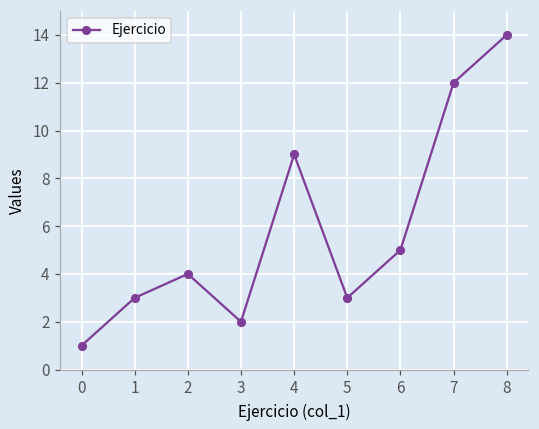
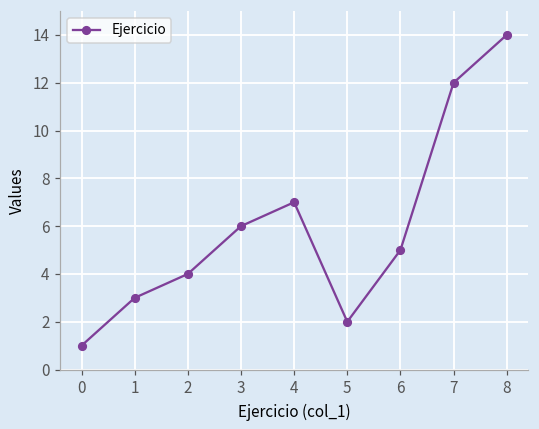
  {
    "0": 1,
    "1": 3,
    "2": 4,
-   "3": 2,
-   "4": 9,
-   "5": 3,
+   "3": 6,
+   "4": 7,
+   "5": 2,
    "6": 5,
    "7": 12,
    "8": 14
  }
